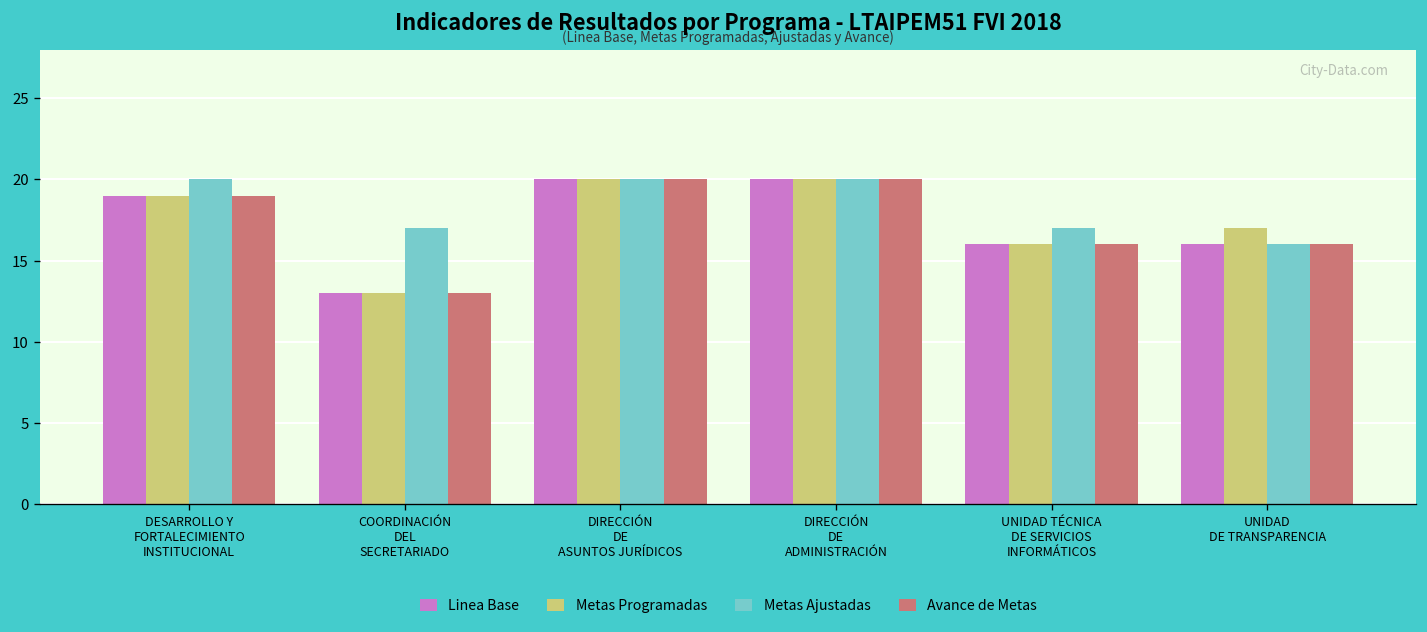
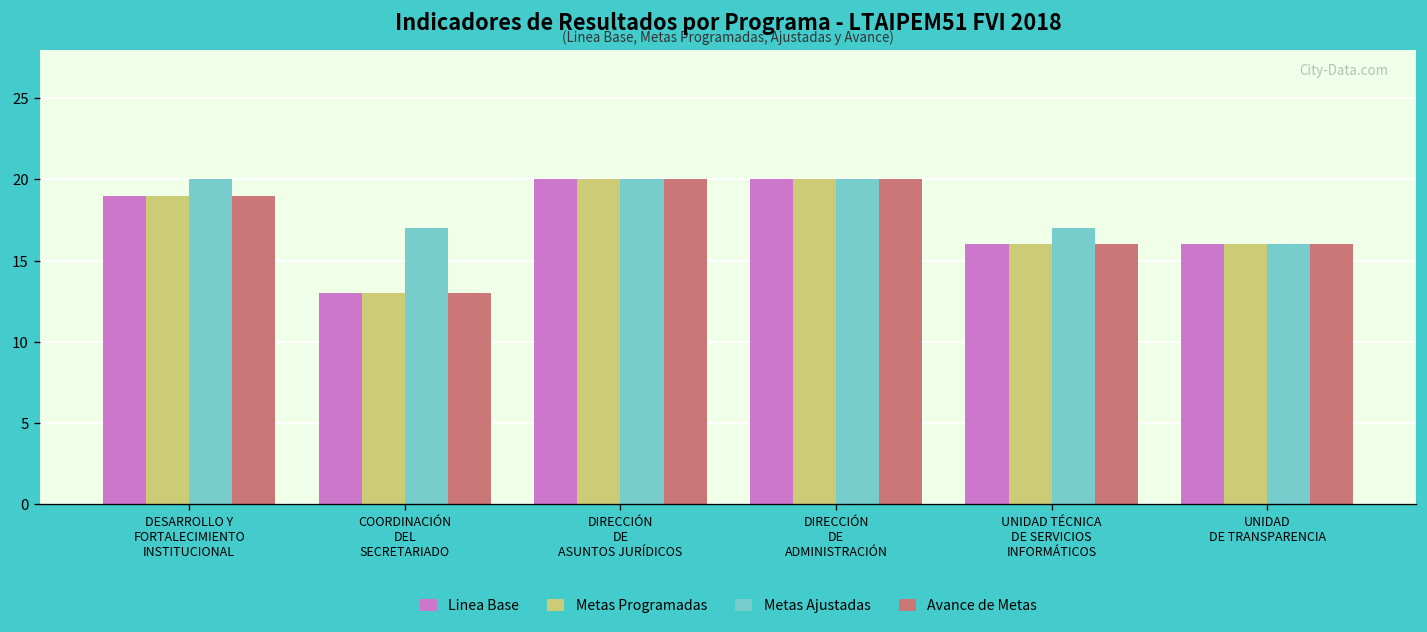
  {
    "Linea Base": {
      "DESARROLLO Y FORTALECIMIENTO INSTITUCIONAL": 19,
      "COORDINACIÓN DEL SECRETARIADO": 13,
      "DIRECCIÓN DE ASUNTOS JURÍDICOS": 20,
      "DIRECCIÓN DE ADMINISTRACIÓN": 20,
      "UNIDAD TÉCNICA DE SERVICIOS INFORMÁTICOS": 16,
      "UNIDAD DE TRANSPARENCIA": 16
    },
    "Metas Programadas": {
      "DESARROLLO Y FORTALECIMIENTO INSTITUCIONAL": 19,
      "COORDINACIÓN DEL SECRETARIADO": 13,
      "DIRECCIÓN DE ASUNTOS JURÍDICOS": 20,
      "DIRECCIÓN DE ADMINISTRACIÓN": 20,
      "UNIDAD TÉCNICA DE SERVICIOS INFORMÁTICOS": 16,
-     "UNIDAD DE TRANSPARENCIA": 17
+     "UNIDAD DE TRANSPARENCIA": 16
    },
    "Metas Ajustadas": {
      "DESARROLLO Y FORTALECIMIENTO INSTITUCIONAL": 20,
      "COORDINACIÓN DEL SECRETARIADO": 17,
      "DIRECCIÓN DE ASUNTOS JURÍDICOS": 20,
      "DIRECCIÓN DE ADMINISTRACIÓN": 20,
      "UNIDAD TÉCNICA DE SERVICIOS INFORMÁTICOS": 17,
      "UNIDAD DE TRANSPARENCIA": 16
    },
    "Avance de Metas": {
      "DESARROLLO Y FORTALECIMIENTO INSTITUCIONAL": 19,
      "COORDINACIÓN DEL SECRETARIADO": 13,
      "DIRECCIÓN DE ASUNTOS JURÍDICOS": 20,
      "DIRECCIÓN DE ADMINISTRACIÓN": 20,
      "UNIDAD TÉCNICA DE SERVICIOS INFORMÁTICOS": 16,
      "UNIDAD DE TRANSPARENCIA": 16
    }
  }
